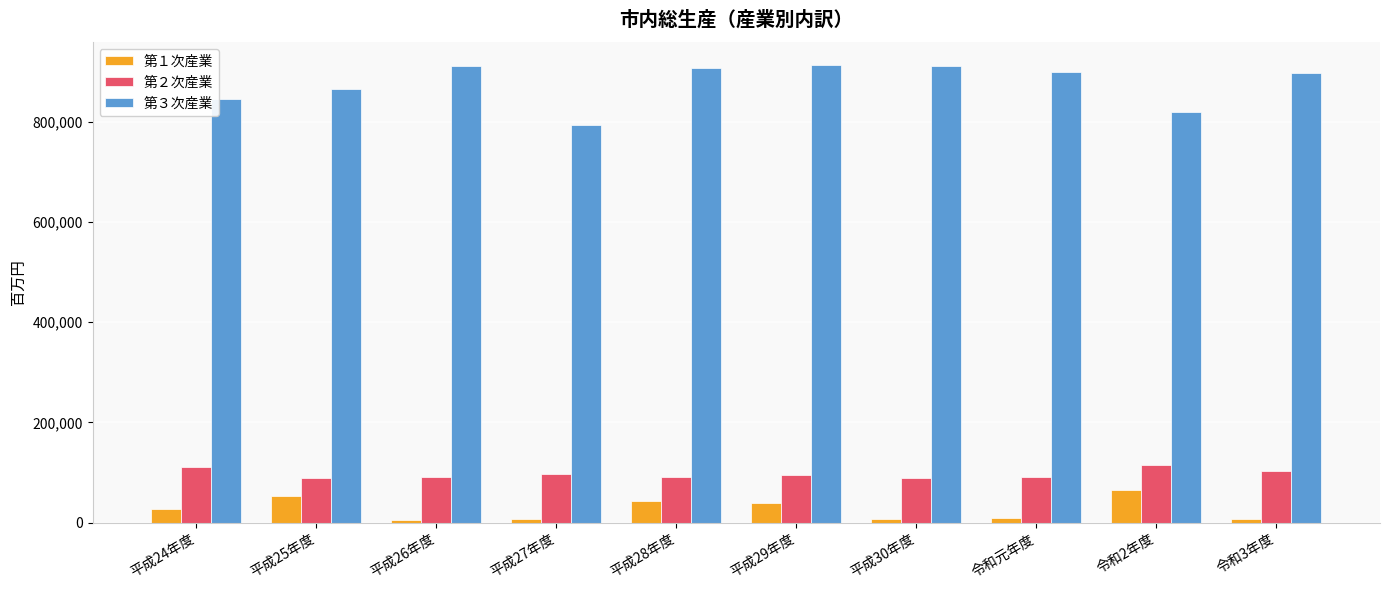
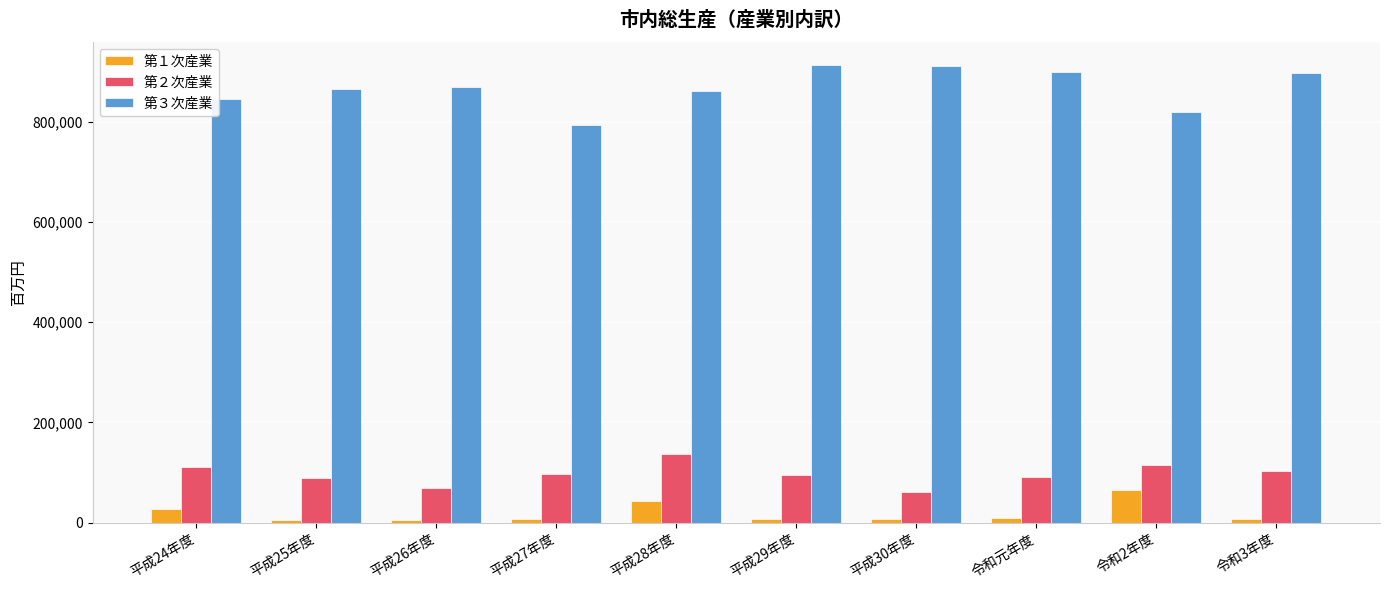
  {
    "第１次産業": {
      "平成24年度": "30,000",
-     "平成25年度": "50,000",
+     "平成25年度": "10,000",
      "平成26年度": "10,000",
      "平成27年度": "10,000",
      "平成28年度": "40,000",
-     "平成29年度": "40,000",
+     "平成29年度": "10,000",
      "平成30年度": "10,000",
      "令和元年度": "10,000",
      "令和2年度": "70,000",
      "令和3年度": "10,000"
    },
    "第２次産業": {
      "平成24年度": "110,000",
      "平成25年度": "90,000",
-     "平成26年度": "90,000",
+     "平成26年度": "70,000",
      "平成27年度": "100,000",
-     "平成28年度": "90,000",
+     "平成28年度": "140,000",
      "平成29年度": "90,000",
-     "平成30年度": "90,000",
+     "平成30年度": "60,000",
      "令和元年度": "90,000",
      "令和2年度": "110,000",
      "令和3年度": "100,000"
    },
    "第３次産業": {
      "平成24年度": "840,000",
      "平成25年度": "870,000",
-     "平成26年度": "910,000",
+     "平成26年度": "870,000",
      "平成27年度": "790,000",
-     "平成28年度": "910,000",
+     "平成28年度": "860,000",
      "平成29年度": "910,000",
      "平成30年度": "910,000",
      "令和元年度": "900,000",
      "令和2年度": "820,000",
      "令和3年度": "900,000"
    }
  }
